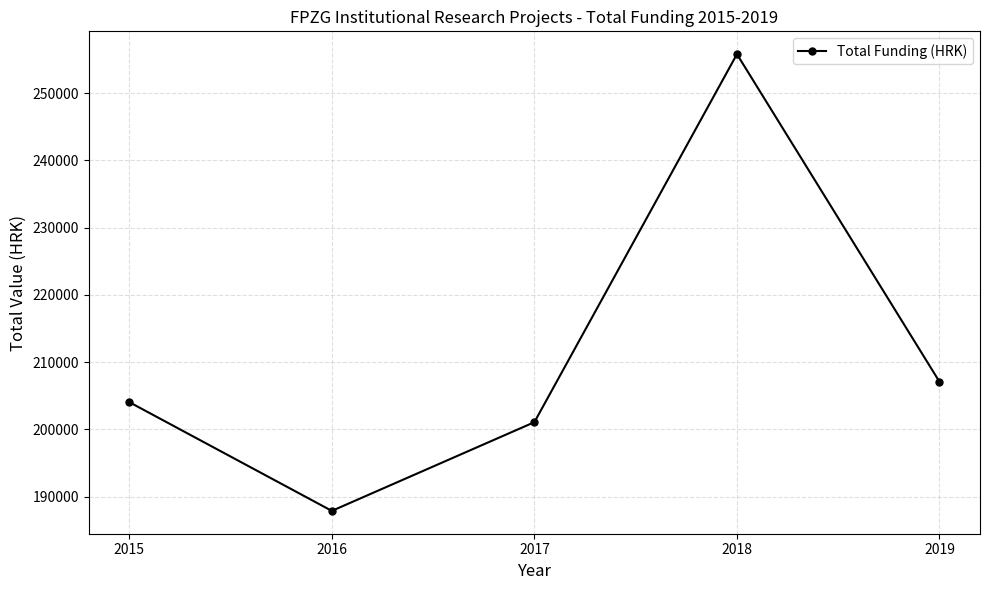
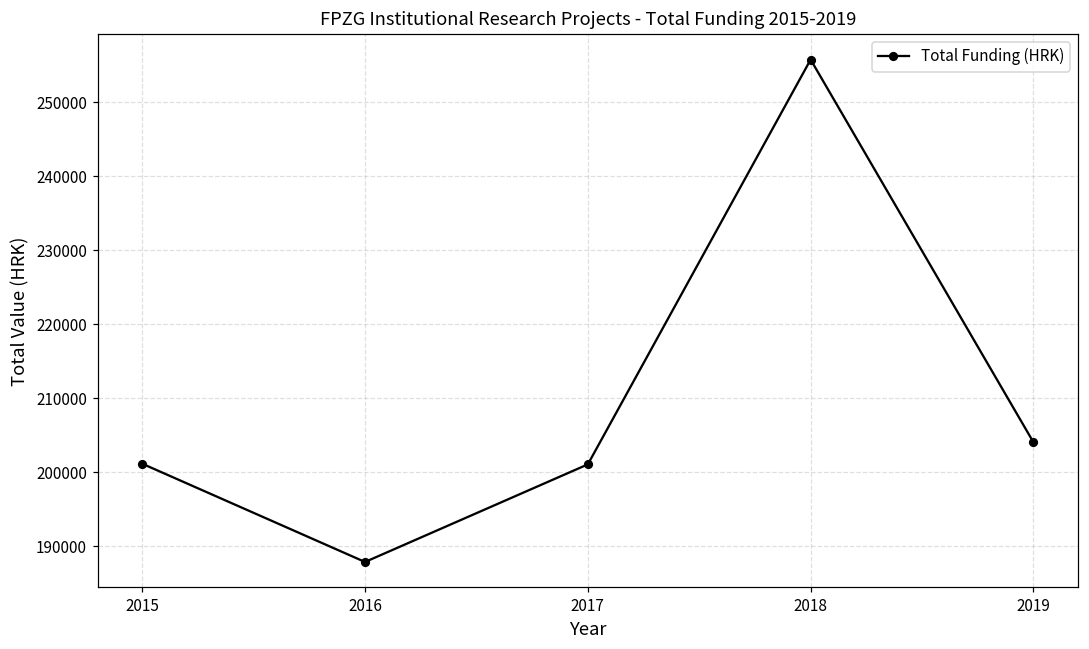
  {
-   "2015": 204000,
+   "2015": 201000,
    "2016": 188000,
    "2017": 201000,
    "2018": 256000,
-   "2019": 207000
+   "2019": 204000
  }
